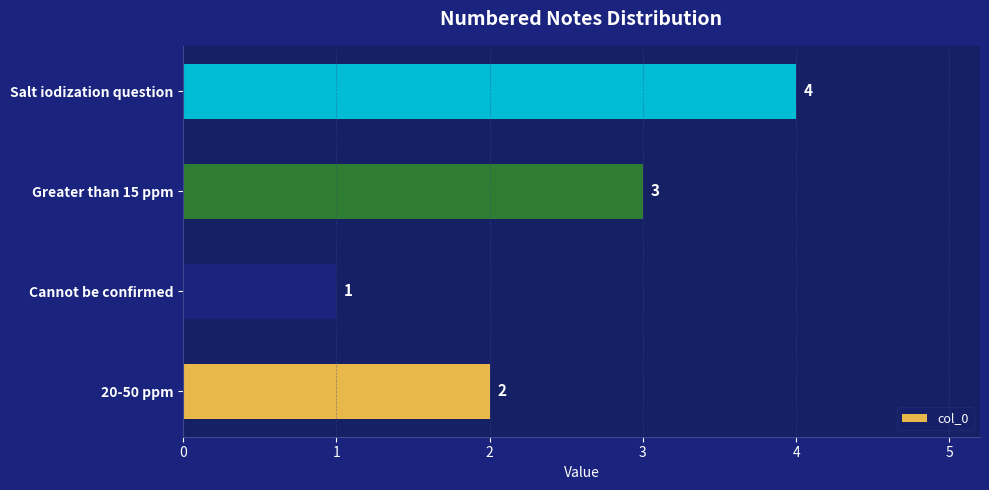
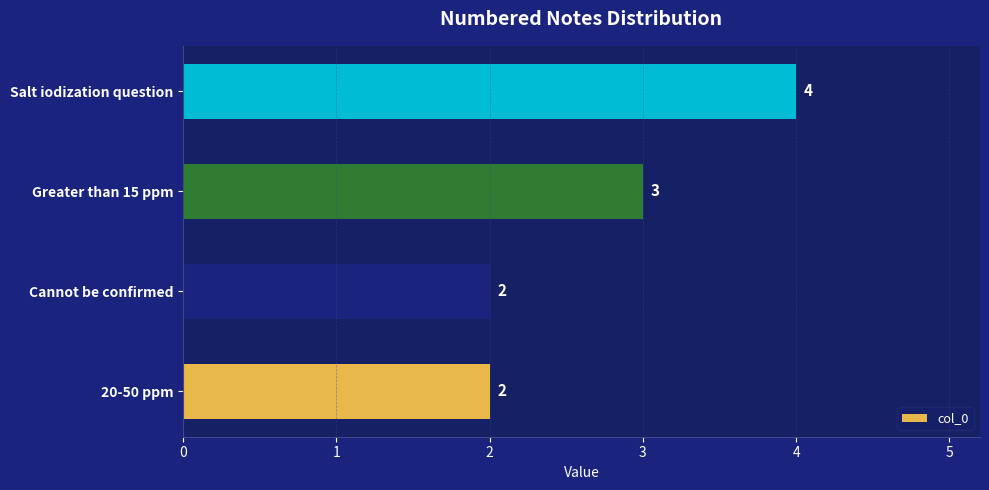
  {
    "Salt iodization question": 4,
    "Greater than 15 ppm": 3,
-   "Cannot be confirmed": 1,
+   "Cannot be confirmed": 2,
    "20-50 ppm": 2
  }
